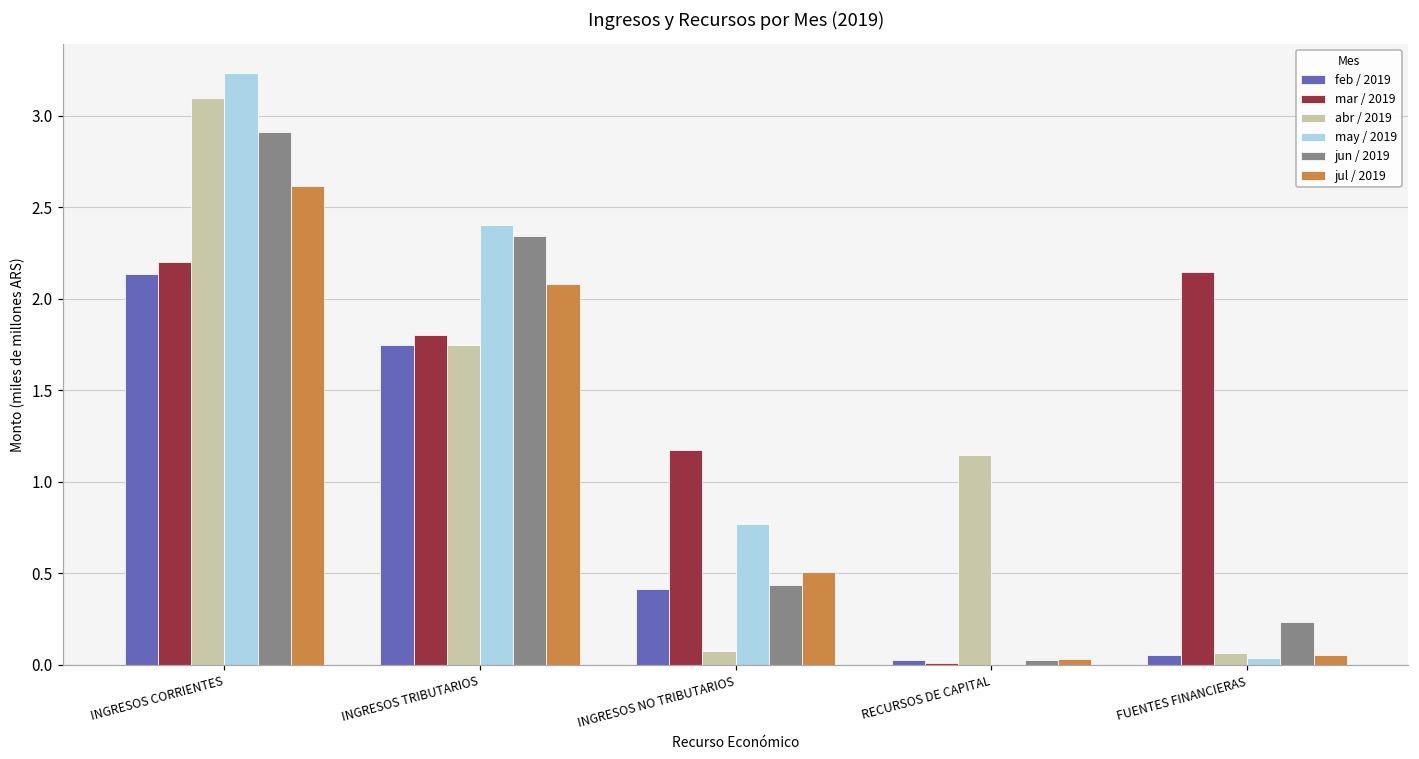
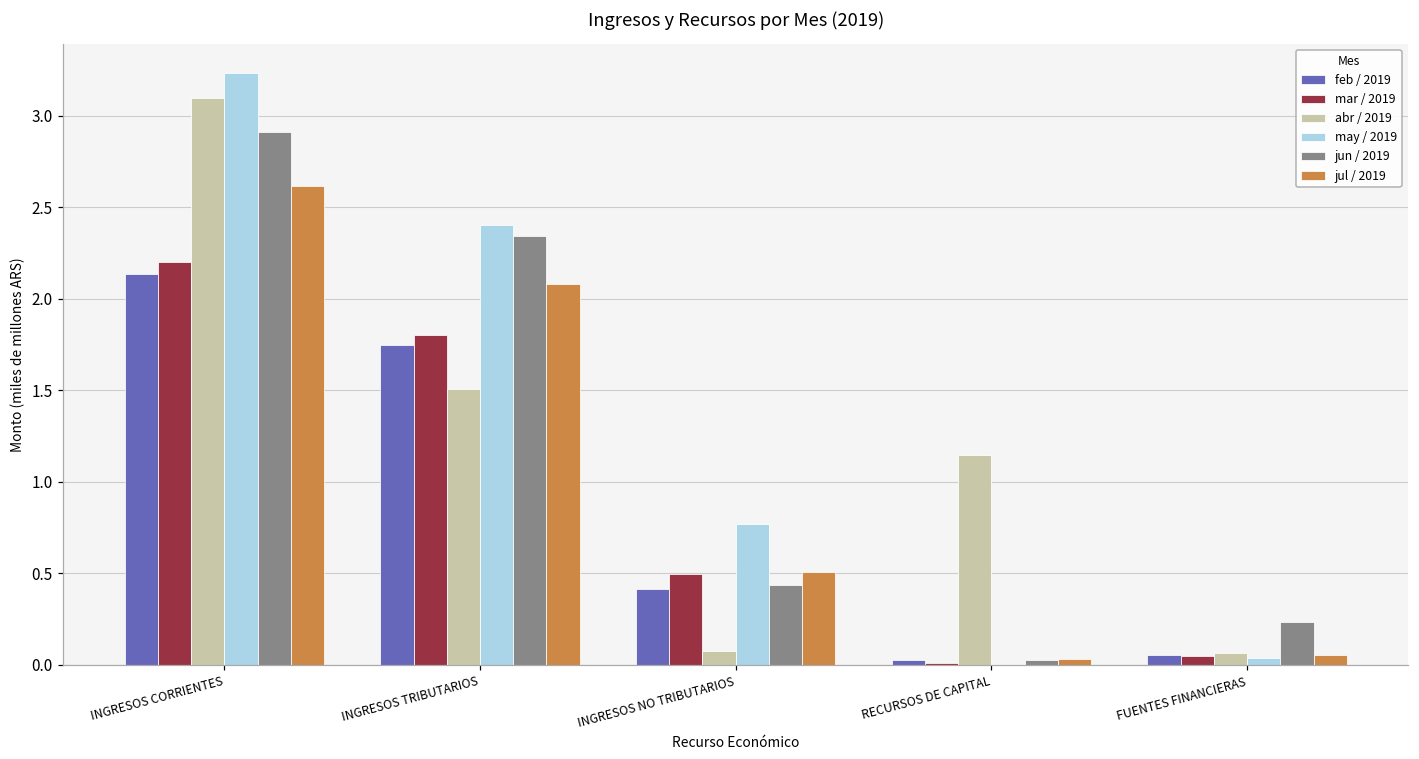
  {
    "feb / 2019": {
      "INGRESOS CORRIENTES": 2.13,
      "INGRESOS TRIBUTARIOS": 1.75,
      "INGRESOS NO TRIBUTARIOS": 0.41,
      "RECURSOS DE CAPITAL": 0.03,
      "FUENTES FINANCIERAS": 0.06
    },
    "mar / 2019": {
      "INGRESOS CORRIENTES": 2.20,
      "INGRESOS TRIBUTARIOS": 1.80,
-     "INGRESOS NO TRIBUTARIOS": 1.17,
-     "FUENTES FINANCIERAS": 2.14
+     "INGRESOS NO TRIBUTARIOS": 0.50,
+     "FUENTES FINANCIERAS": 0.05
    },
    "abr / 2019": {
      "INGRESOS CORRIENTES": 3.09,
-     "INGRESOS TRIBUTARIOS": 1.74,
+     "INGRESOS TRIBUTARIOS": 1.51,
      "INGRESOS NO TRIBUTARIOS": 0.07,
      "RECURSOS DE CAPITAL": 1.15,
      "FUENTES FINANCIERAS": 0.07
    },
    "may / 2019": {
      "INGRESOS CORRIENTES": 3.23,
      "INGRESOS TRIBUTARIOS": 2.40,
      "INGRESOS NO TRIBUTARIOS": 0.77,
      "FUENTES FINANCIERAS": 0.04
    },
    "jun / 2019": {
      "INGRESOS CORRIENTES": 2.91,
      "INGRESOS TRIBUTARIOS": 2.34,
      "INGRESOS NO TRIBUTARIOS": 0.44,
      "RECURSOS DE CAPITAL": 0.03,
      "FUENTES FINANCIERAS": 0.24
    },
    "jul / 2019": {
      "INGRESOS CORRIENTES": 2.62,
      "INGRESOS TRIBUTARIOS": 2.08,
      "INGRESOS NO TRIBUTARIOS": 0.50,
      "RECURSOS DE CAPITAL": 0.03,
      "FUENTES FINANCIERAS": 0.05
    }
  }
